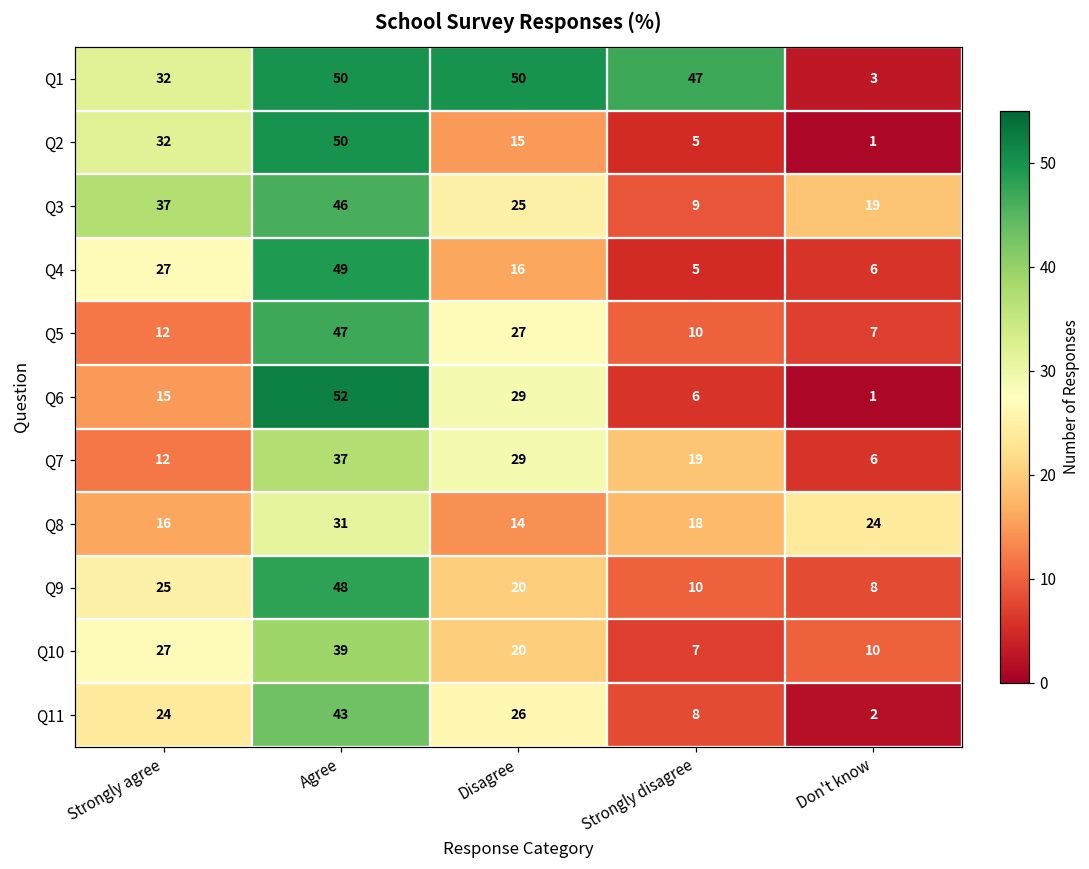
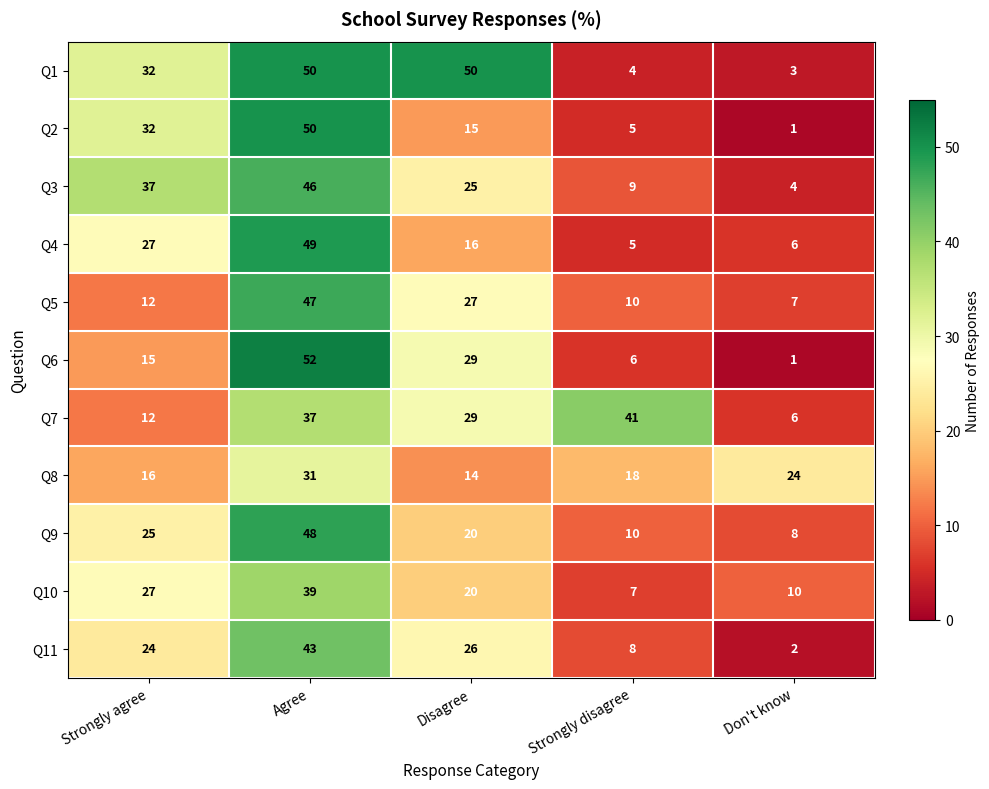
  {
    "Q1": {
      "Strongly agree": 32,
      "Agree": 50,
      "Disagree": 50,
-     "Strongly disagree": 47,
+     "Strongly disagree": 4,
      "Don't know": 3
    },
    "Q2": {
      "Strongly agree": 32,
      "Agree": 50,
      "Disagree": 15,
      "Strongly disagree": 5,
      "Don't know": 1
    },
    "Q3": {
      "Strongly agree": 37,
      "Agree": 46,
      "Disagree": 25,
      "Strongly disagree": 9,
-     "Don't know": 19
+     "Don't know": 4
    },
    "Q4": {
      "Strongly agree": 27,
      "Agree": 49,
      "Disagree": 16,
      "Strongly disagree": 5,
      "Don't know": 6
    },
    "Q5": {
      "Strongly agree": 12,
      "Agree": 47,
      "Disagree": 27,
      "Strongly disagree": 10,
      "Don't know": 7
    },
    "Q6": {
      "Strongly agree": 15,
      "Agree": 52,
      "Disagree": 29,
      "Strongly disagree": 6,
      "Don't know": 1
    },
    "Q7": {
      "Strongly agree": 12,
      "Agree": 37,
      "Disagree": 29,
-     "Strongly disagree": 19,
+     "Strongly disagree": 41,
      "Don't know": 6
    },
    "Q8": {
      "Strongly agree": 16,
      "Agree": 31,
      "Disagree": 14,
      "Strongly disagree": 18,
      "Don't know": 24
    },
    "Q9": {
      "Strongly agree": 25,
      "Agree": 48,
      "Disagree": 20,
      "Strongly disagree": 10,
      "Don't know": 8
    },
    "Q10": {
      "Strongly agree": 27,
      "Agree": 39,
      "Disagree": 20,
      "Strongly disagree": 7,
      "Don't know": 10
    },
    "Q11": {
      "Strongly agree": 24,
      "Agree": 43,
      "Disagree": 26,
      "Strongly disagree": 8,
      "Don't know": 2
    }
  }
